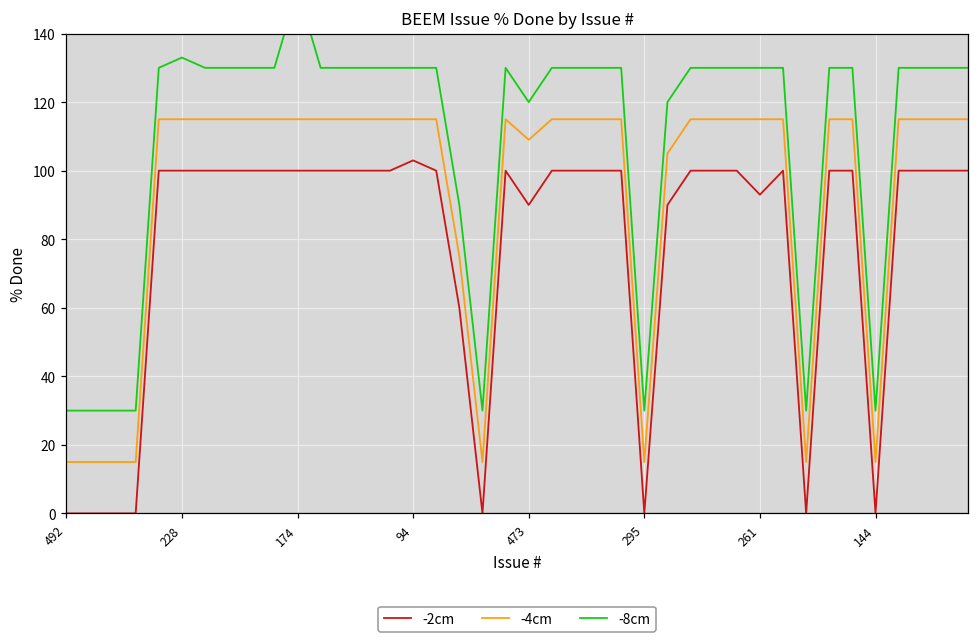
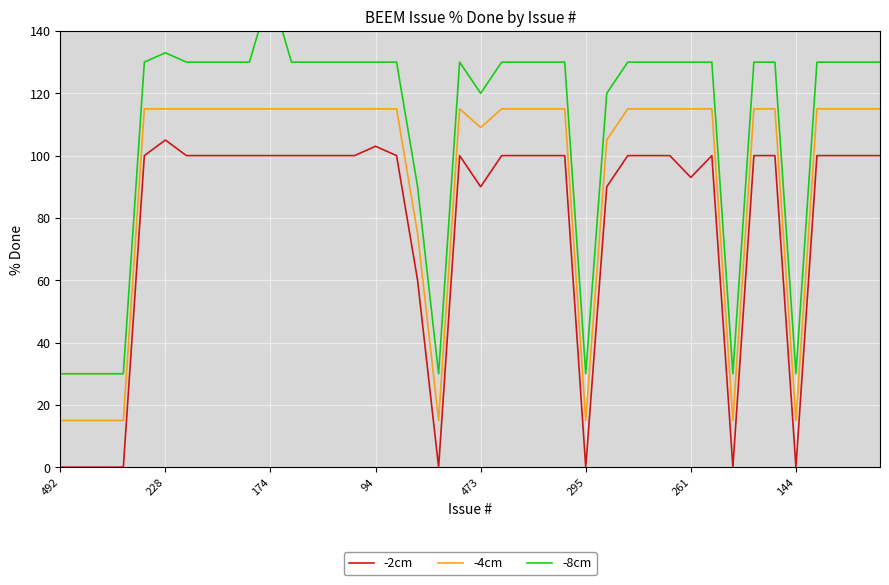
  {
    "-2cm": {
      "492": 0,
-     "228": 100,
+     "228": 105,
      "174": 100,
      "94": 103,
      "473": 90,
      "295": 0,
      "261": 93,
      "144": 0
    },
    "-4cm": {
      "492": 15,
      "228": 115,
      "174": 115,
      "94": 115,
      "473": 109,
      "295": 15,
      "261": 115,
      "144": 15
    },
    "-8cm": {
      "492": 30,
      "228": 133,
      "94": 130,
      "473": 120,
      "295": 30,
      "261": 130,
      "144": 30
    }
  }
